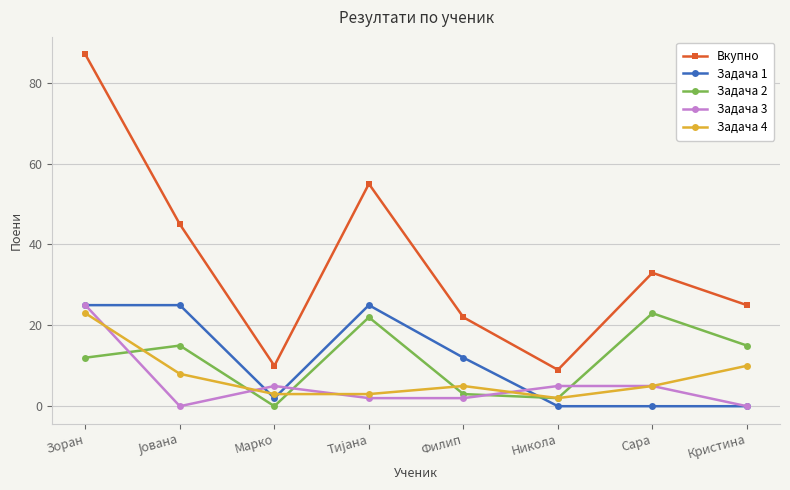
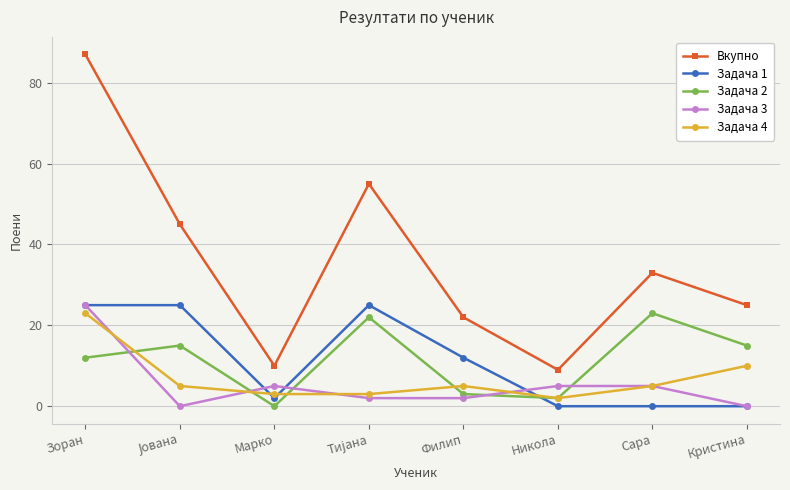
  {
    "Вкупно": {
      "Зоран": 87,
      "Јована": 45,
      "Марко": 10,
      "Тијана": 55,
      "Филип": 22,
      "Никола": 9,
      "Сара": 33,
      "Кристина": 25
    },
    "Задача 1": {
      "Јована": 25,
      "Марко": 2,
      "Тијана": 25,
      "Филип": 12,
      "Никола": 0,
      "Сара": 0
    },
    "Задача 2": {
      "Зоран": 12,
      "Јована": 15,
      "Марко": 0,
      "Тијана": 22,
      "Филип": 3,
      "Сара": 23,
      "Кристина": 15
    },
    "Задача 3": {
      "Јована": 0,
      "Марко": 5,
      "Тијана": 2,
      "Филип": 2,
      "Никола": 5
    },
    "Задача 4": {
      "Зоран": 23,
-     "Јована": 8,
+     "Јована": 5,
      "Марко": 3,
      "Тијана": 3,
      "Филип": 5,
      "Кристина": 10
    }
  }
